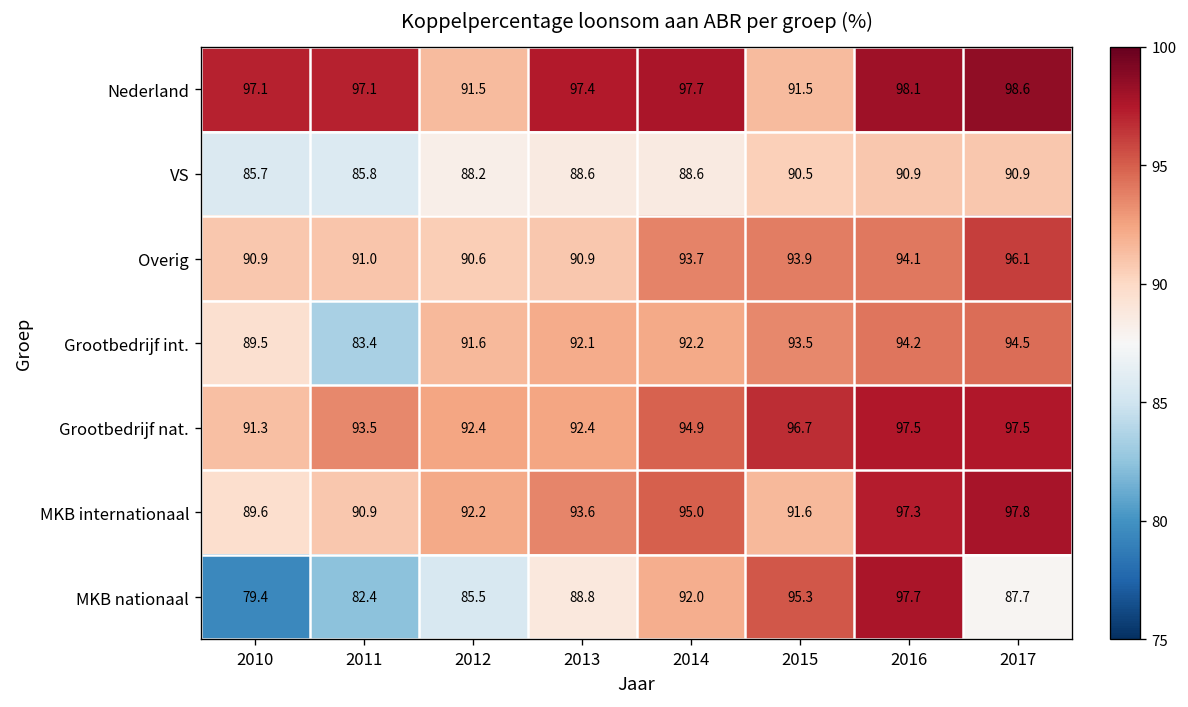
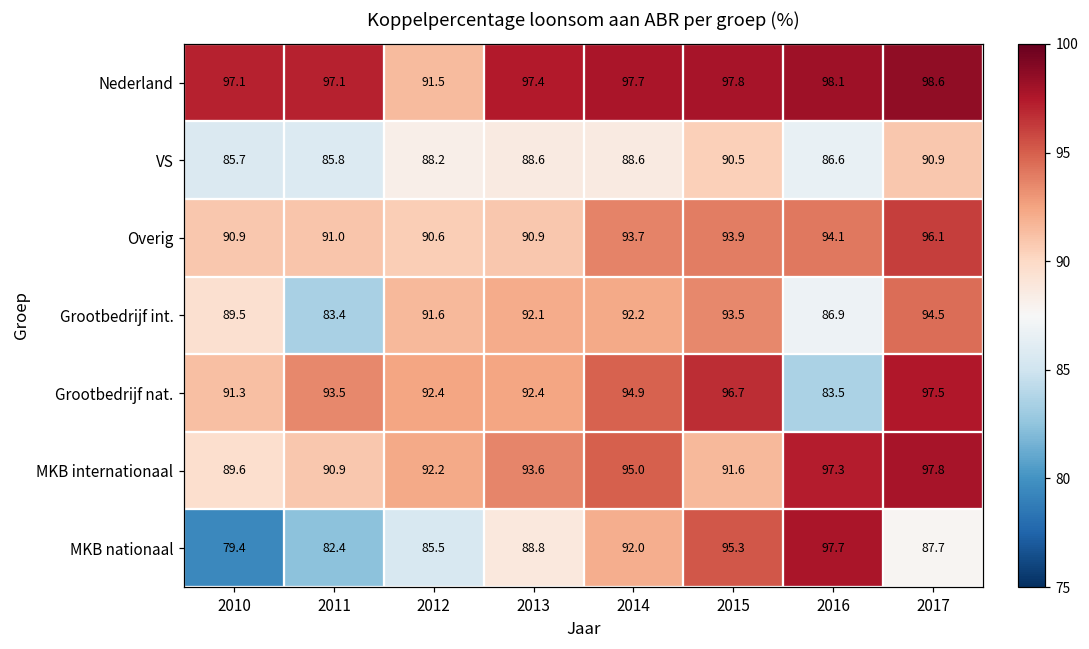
  {
    "Nederland": {
      "2010": 97.1,
      "2011": 97.1,
      "2012": 91.5,
      "2013": 97.4,
      "2014": 97.7,
-     "2015": 91.5,
+     "2015": 97.8,
      "2016": 98.1,
      "2017": 98.6
    },
    "VS": {
      "2010": 85.7,
      "2011": 85.8,
      "2012": 88.2,
      "2013": 88.6,
      "2014": 88.6,
      "2015": 90.5,
-     "2016": 90.9,
+     "2016": 86.6,
      "2017": 90.9
    },
    "Overig": {
      "2010": 90.9,
      "2011": 91.0,
      "2012": 90.6,
      "2013": 90.9,
      "2014": 93.7,
      "2015": 93.9,
      "2016": 94.1,
      "2017": 96.1
    },
    "Grootbedrijf int.": {
      "2010": 89.5,
      "2011": 83.4,
      "2012": 91.6,
      "2013": 92.1,
      "2014": 92.2,
      "2015": 93.5,
-     "2016": 94.2,
+     "2016": 86.9,
      "2017": 94.5
    },
    "Grootbedrijf nat.": {
      "2010": 91.3,
      "2011": 93.5,
      "2012": 92.4,
      "2013": 92.4,
      "2014": 94.9,
      "2015": 96.7,
-     "2016": 97.5,
+     "2016": 83.5,
      "2017": 97.5
    },
    "MKB internationaal": {
      "2010": 89.6,
      "2011": 90.9,
      "2012": 92.2,
      "2013": 93.6,
      "2014": 95.0,
      "2015": 91.6,
      "2016": 97.3,
      "2017": 97.8
    },
    "MKB nationaal": {
      "2010": 79.4,
      "2011": 82.4,
      "2012": 85.5,
      "2013": 88.8,
      "2014": 92.0,
      "2015": 95.3,
      "2016": 97.7,
      "2017": 87.7
    }
  }
